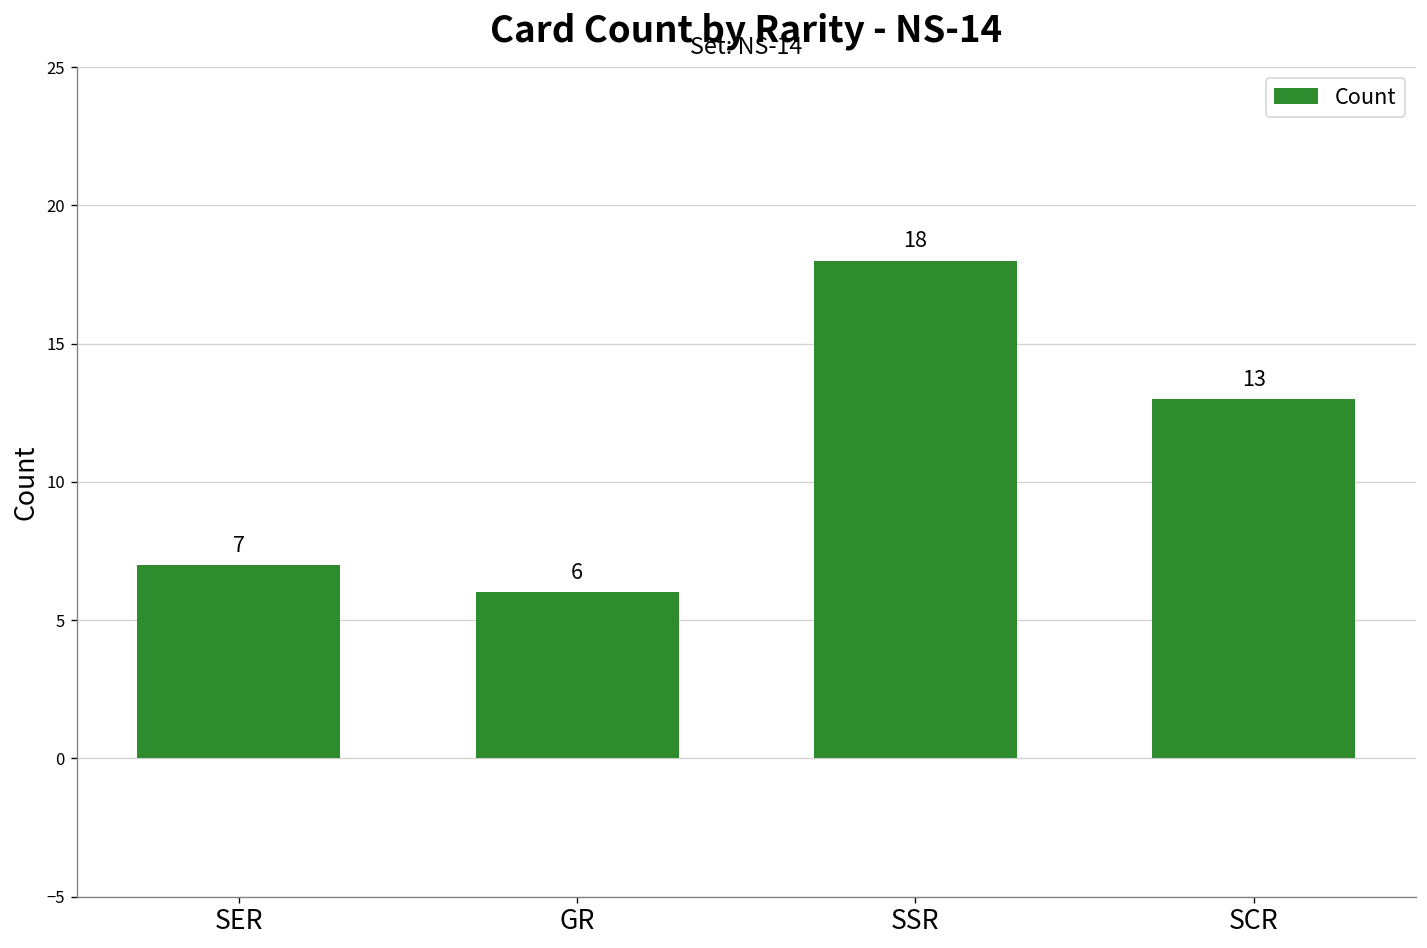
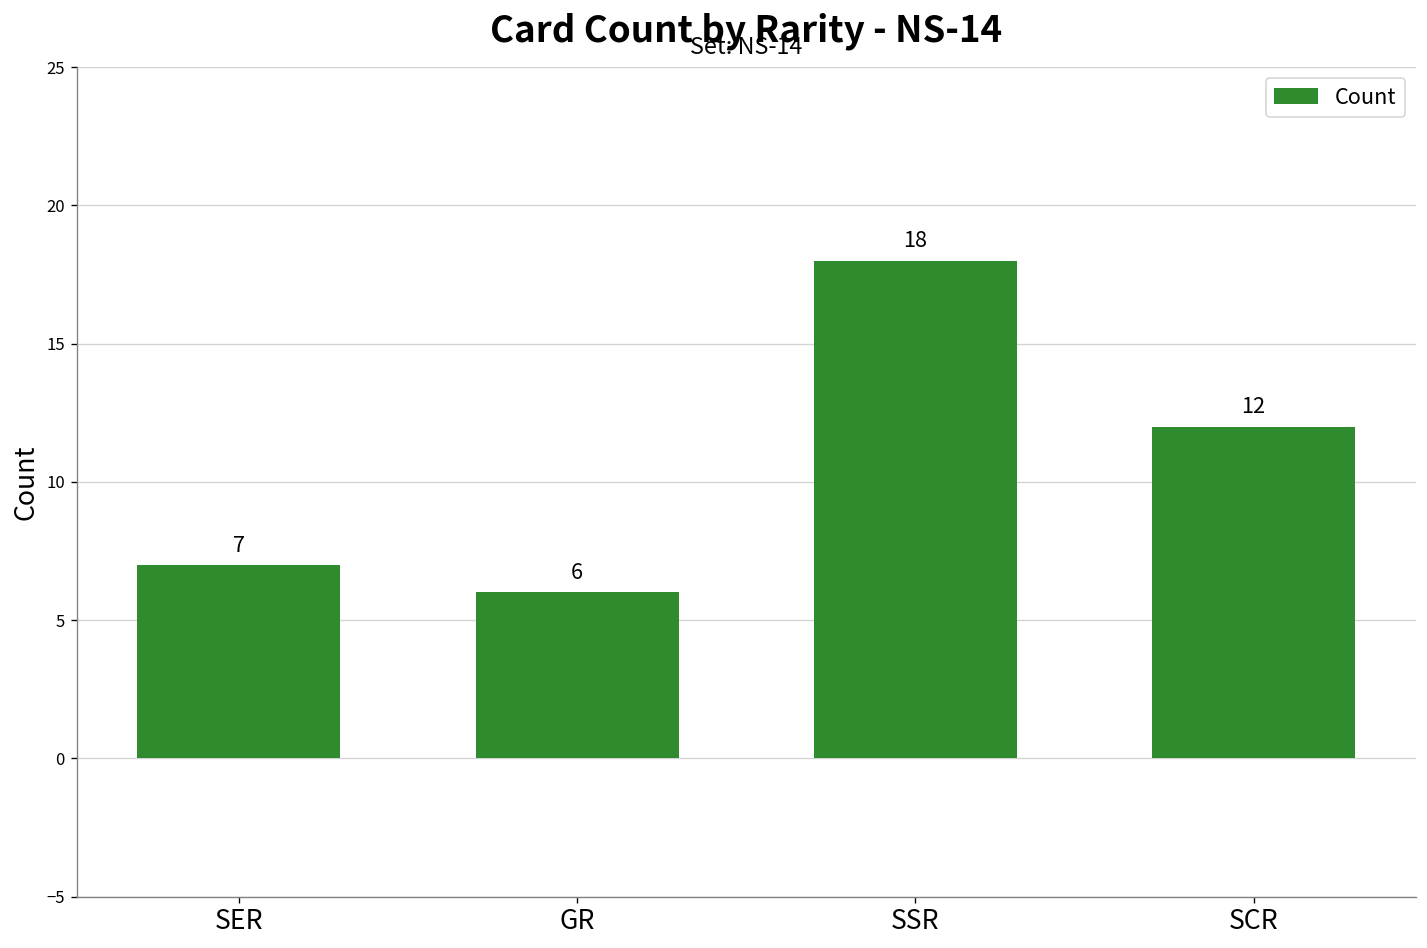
  {
    "SER": 7,
    "GR": 6,
    "SSR": 18,
-   "SCR": 13
+   "SCR": 12
  }
